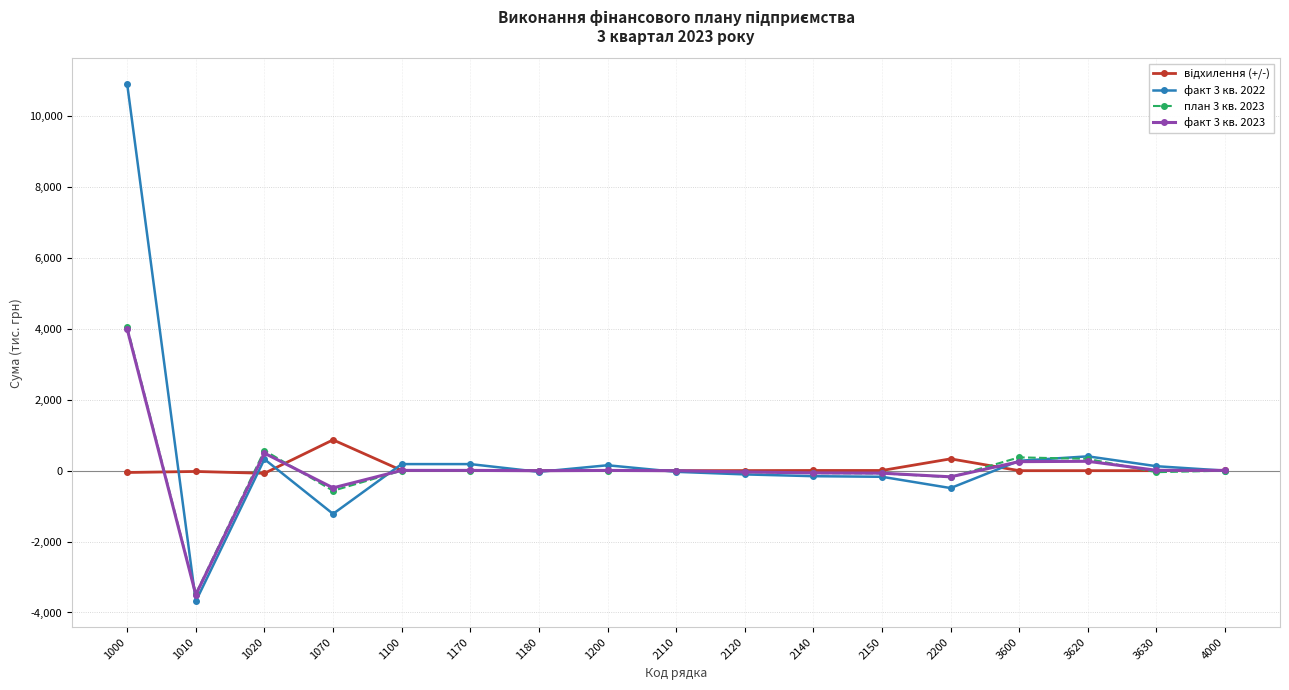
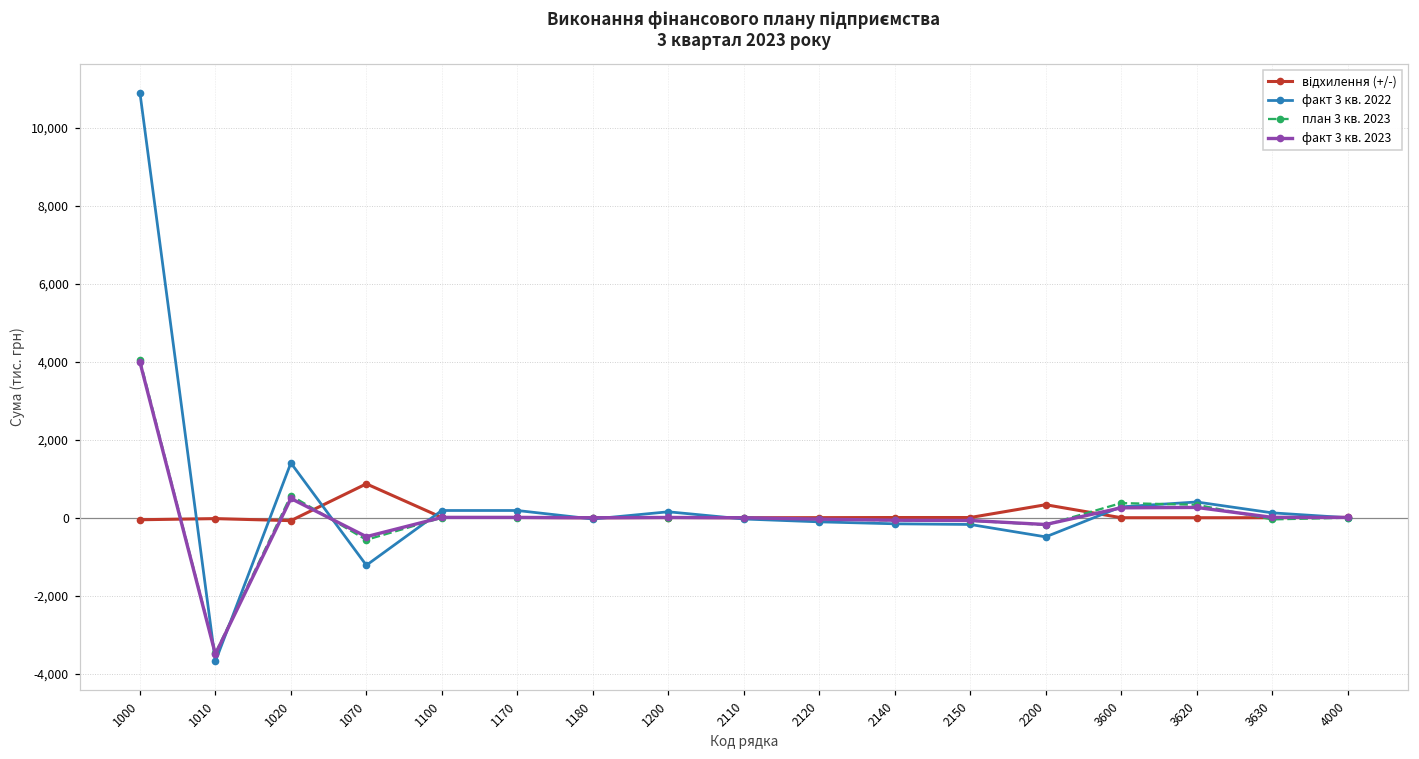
  {
    "відхилення (+/-)": {
      "1000": "-100",
      "1010": "0",
      "1020": "-100",
      "1070": "900",
      "2150": "0",
      "2200": "300",
      "3600": "0",
      "3620": "0"
    },
    "факт 3 кв. 2022": {
      "1000": "10,900",
      "1010": "-3,700",
-     "1020": "300",
+     "1020": "1,400",
      "1070": "-1,200",
      "1100": "200",
      "1170": "200",
      "1200": "200",
      "2140": "-200",
      "2150": "-200",
      "2200": "-500",
      "3620": "400",
      "3630": "100"
    },
    "план 3 кв. 2023": {
      "1020": "600",
      "1070": "-600",
      "3600": "400"
    },
    "факт 3 кв. 2023": {
      "1020": "500",
      "1070": "-500"
    }
  }
